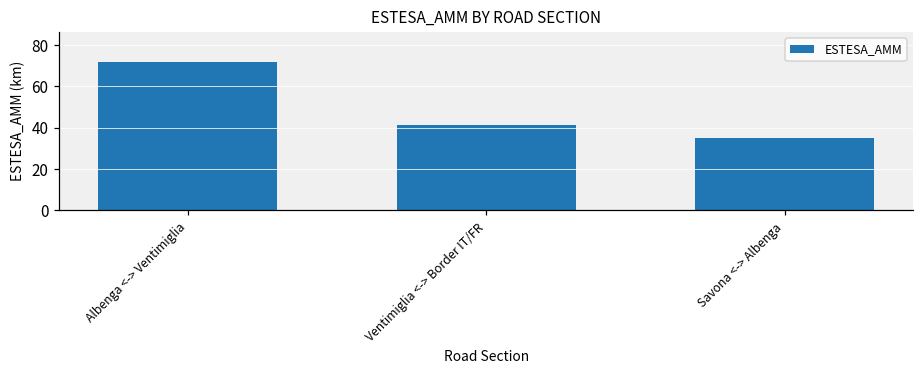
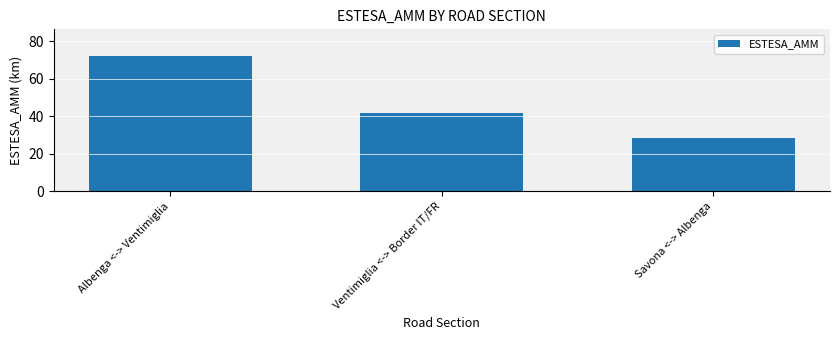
  {
    "Albenga <-> Ventimiglia": 72,
    "Ventimiglia <-> Border IT/FR": 41,
-   "Savona <-> Albenga": 35
+   "Savona <-> Albenga": 28
  }
